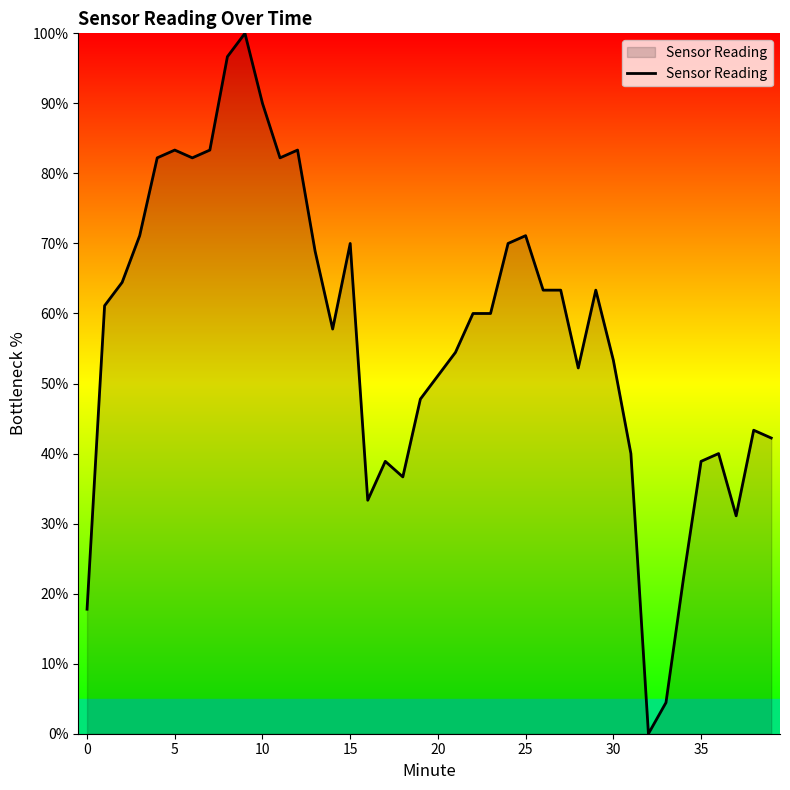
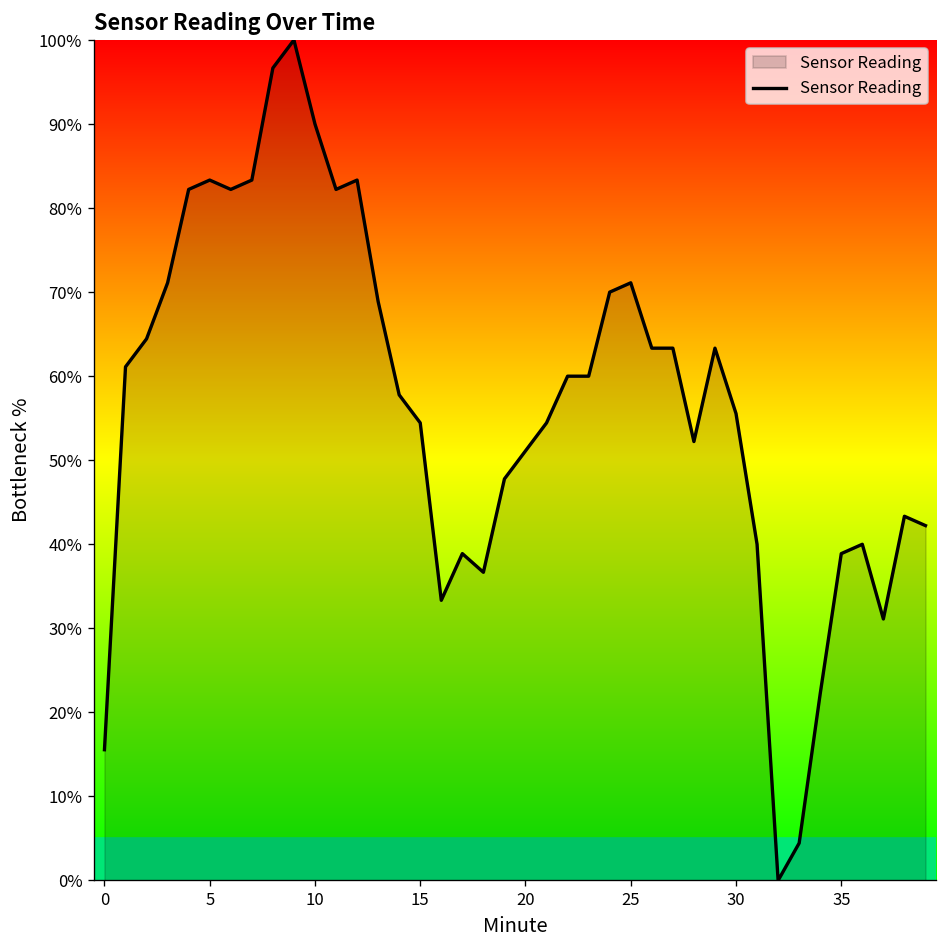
  {
-   "0": "18%",
+   "0": "16%",
    "5": "83%",
    "10": "90%",
-   "15": "70%",
+   "15": "54%",
    "20": "51%",
    "25": "71%",
-   "30": "53%",
+   "30": "56%",
    "35": "39%"
  }
